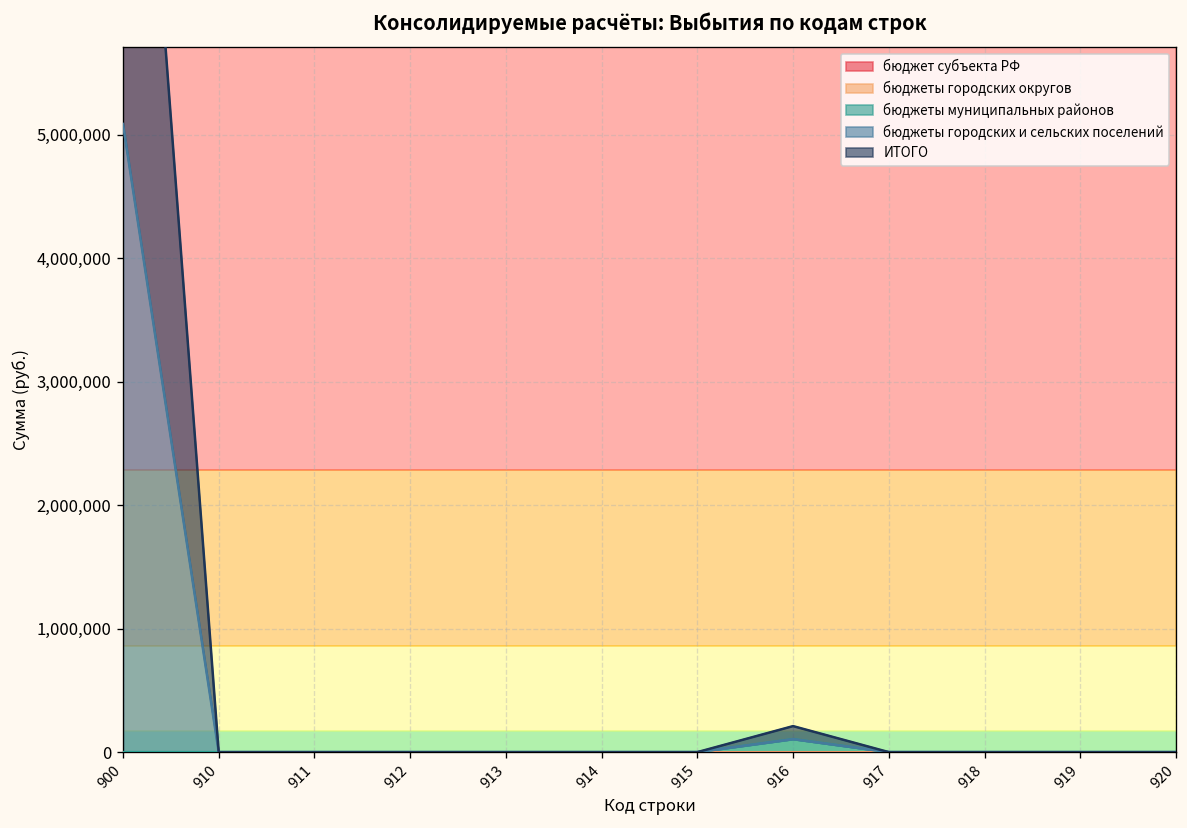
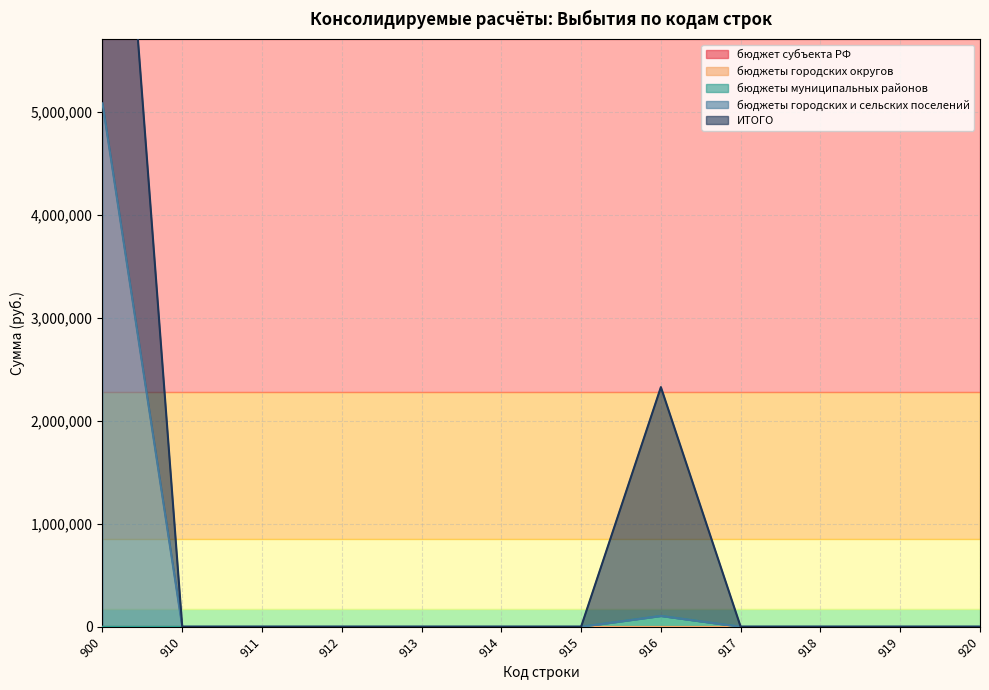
  {
    "бюджеты городских округов": {
      "916": "0"
    },
    "ИТОГО": {
-     "916": "110,000"
+     "916": "2,220,000"
    }
  }
